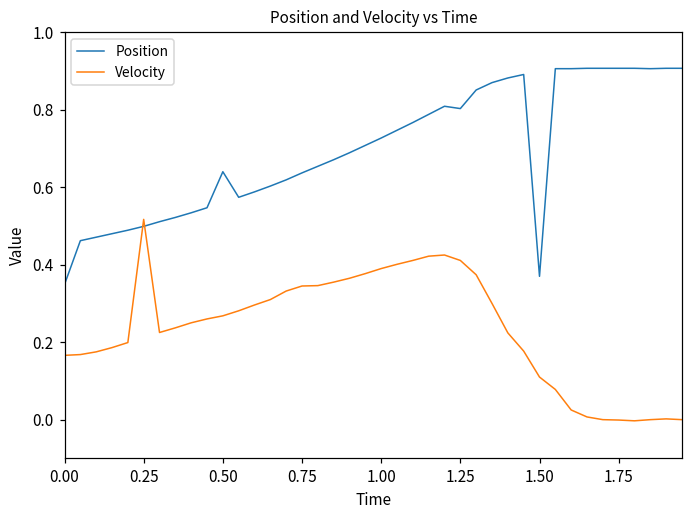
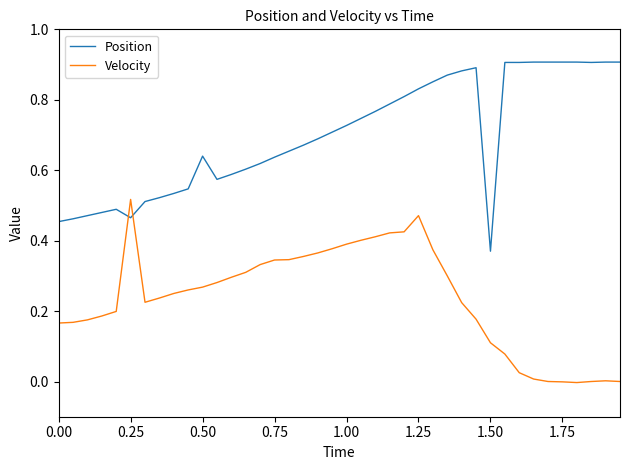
  {
    "Position": {
-     "0.00": 0.35,
-     "0.25": 0.50,
+     "0.00": 0.45,
+     "0.25": 0.47,
      "0.50": 0.64,
      "0.75": 0.64,
      "1.00": 0.73,
-     "1.25": 0.80,
+     "1.25": 0.83,
      "1.50": 0.37,
      "1.75": 0.91
    },
    "Velocity": {
      "0.00": 0.17,
      "0.25": 0.52,
      "0.50": 0.27,
      "0.75": 0.35,
      "1.00": 0.39,
-     "1.25": 0.41,
+     "1.25": 0.47,
      "1.50": 0.11,
      "1.75": 0.00
    }
  }
